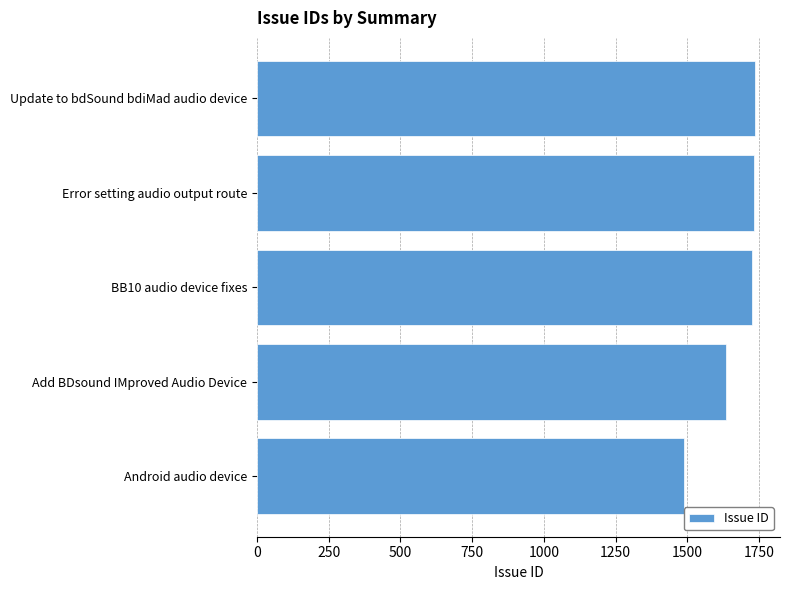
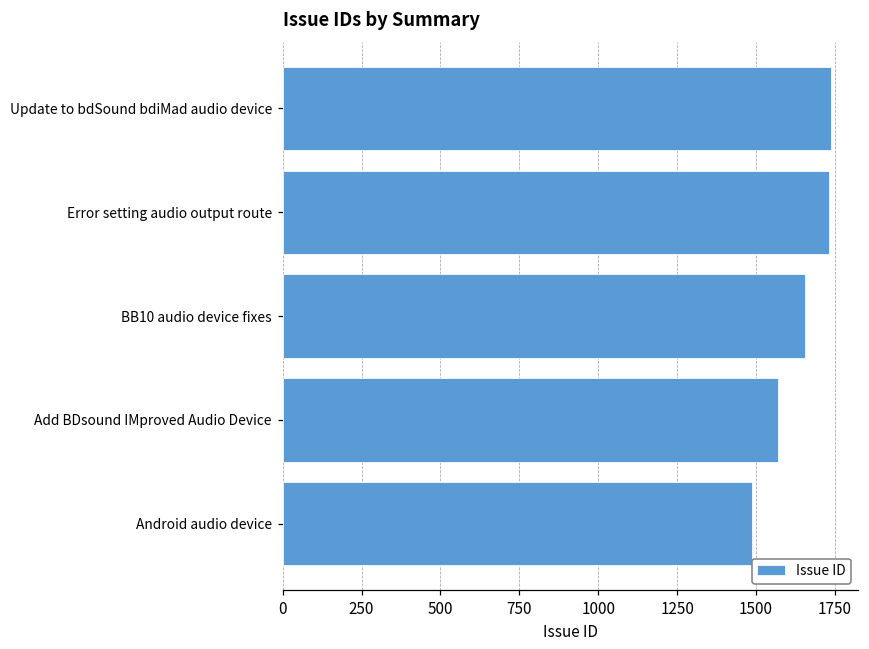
  {
    "Update to bdSound bdiMad audio device": 1740,
    "Error setting audio output route": 1730,
-   "BB10 audio device fixes": 1730,
-   "Add BDsound IMproved Audio Device": 1640,
+   "BB10 audio device fixes": 1660,
+   "Add BDsound IMproved Audio Device": 1570,
    "Android audio device": 1490
  }
